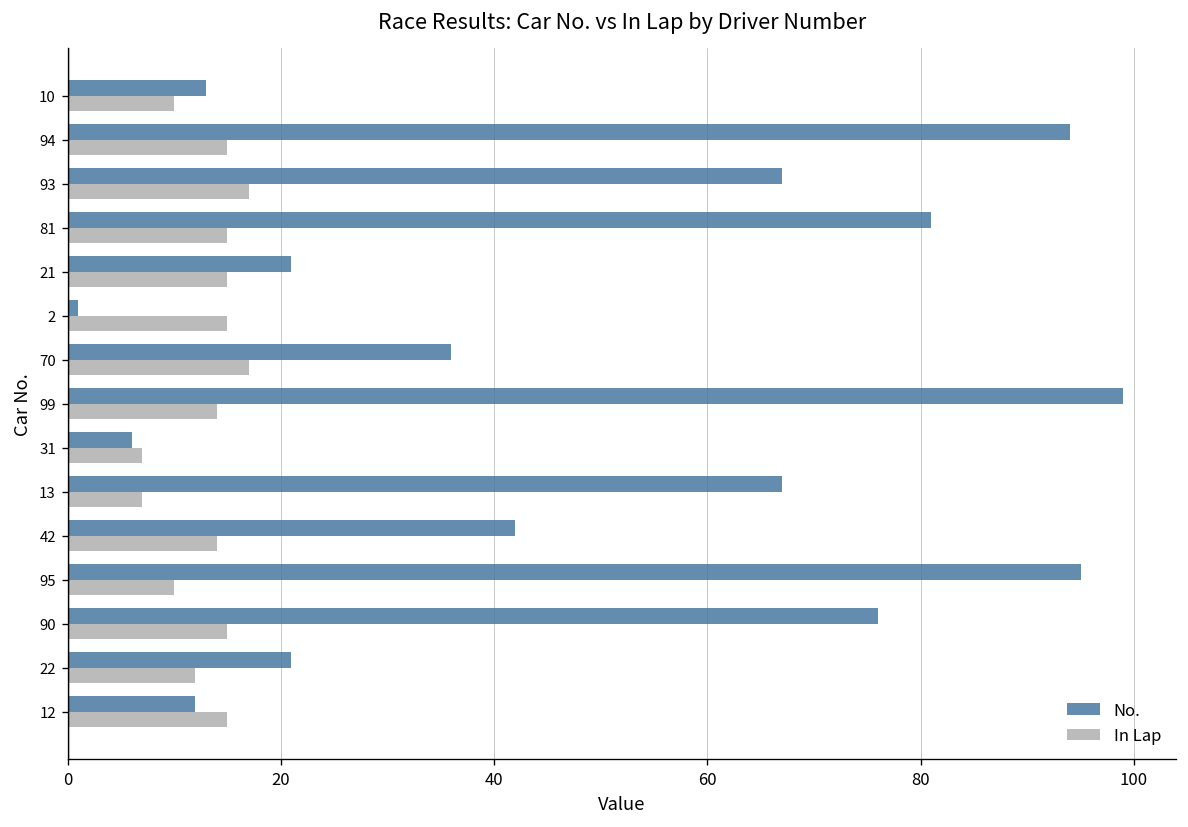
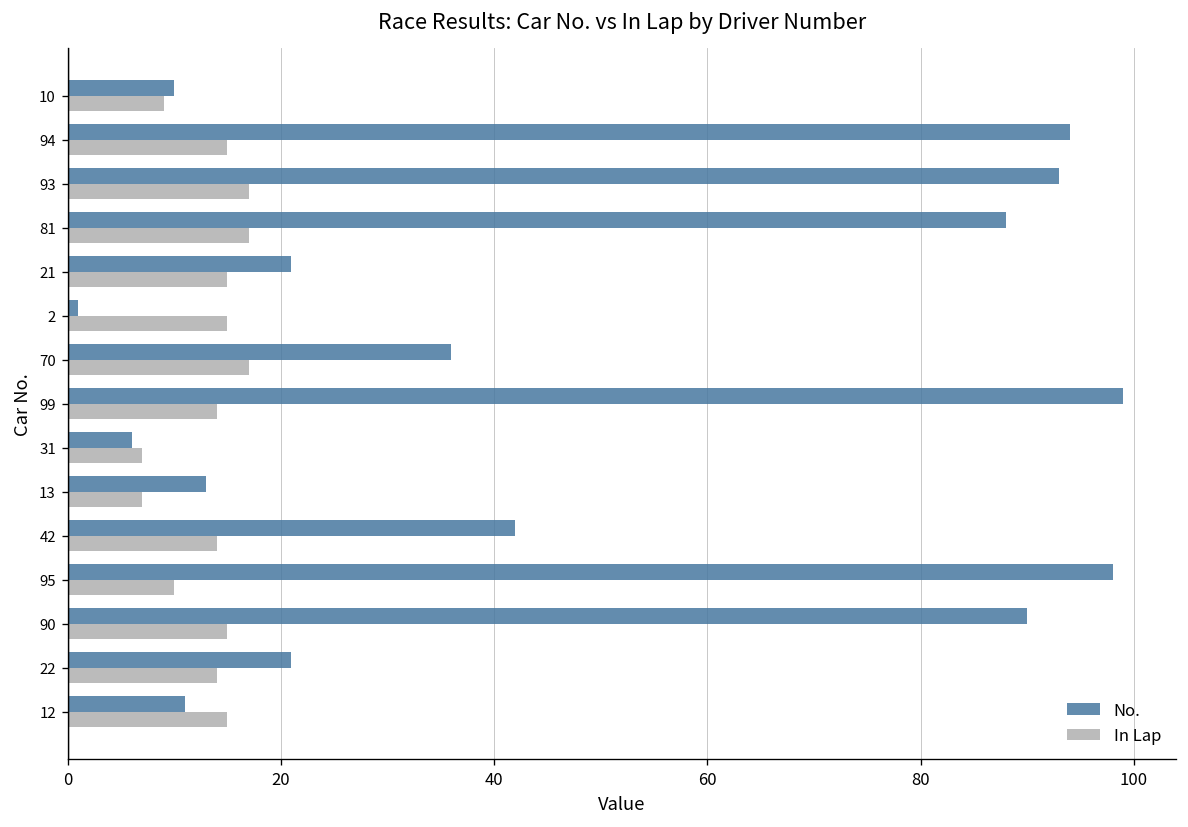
  {
    "No.": {
-     "10": 13,
+     "10": 10,
      "94": 94,
-     "93": 67,
-     "81": 81,
+     "93": 93,
+     "81": 88,
      "21": 21,
      "2": 1,
      "70": 36,
      "99": 99,
      "31": 6,
-     "13": 67,
+     "13": 13,
      "42": 42,
-     "95": 95,
-     "90": 76,
+     "95": 98,
+     "90": 90,
      "22": 21,
-     "12": 12
+     "12": 11
    },
    "In Lap": {
-     "10": 10,
+     "10": 9,
      "94": 15,
      "93": 17,
-     "81": 15,
+     "81": 17,
      "21": 15,
      "2": 15,
      "70": 17,
      "99": 14,
      "31": 7,
      "13": 7,
      "42": 14,
      "95": 10,
      "90": 15,
-     "22": 12,
+     "22": 14,
      "12": 15
    }
  }
